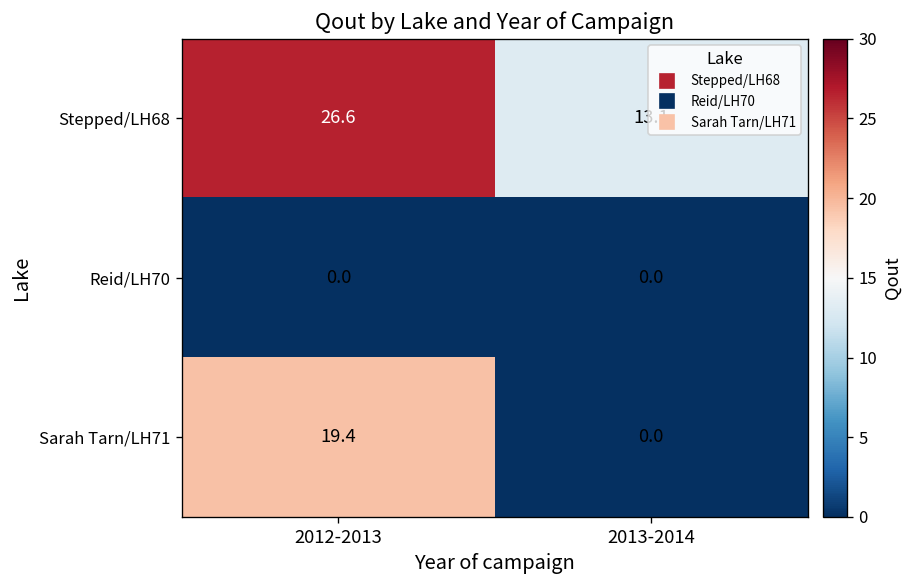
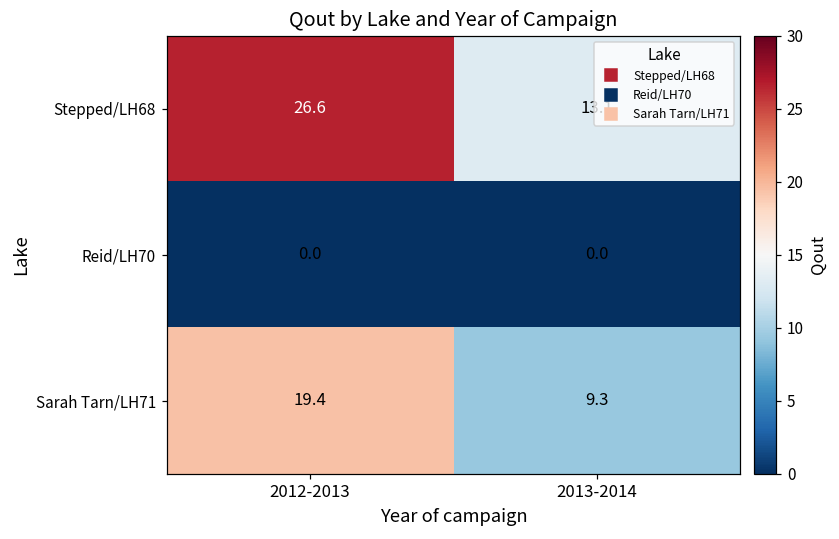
  {
    "Stepped/LH68": {
      "2012-2013": 26.6
    },
    "Reid/LH70": {
      "2012-2013": 0.0,
      "2013-2014": 0.0
    },
    "Sarah Tarn/LH71": {
      "2012-2013": 19.4,
-     "2013-2014": 0.0
+     "2013-2014": 9.3
    }
  }
